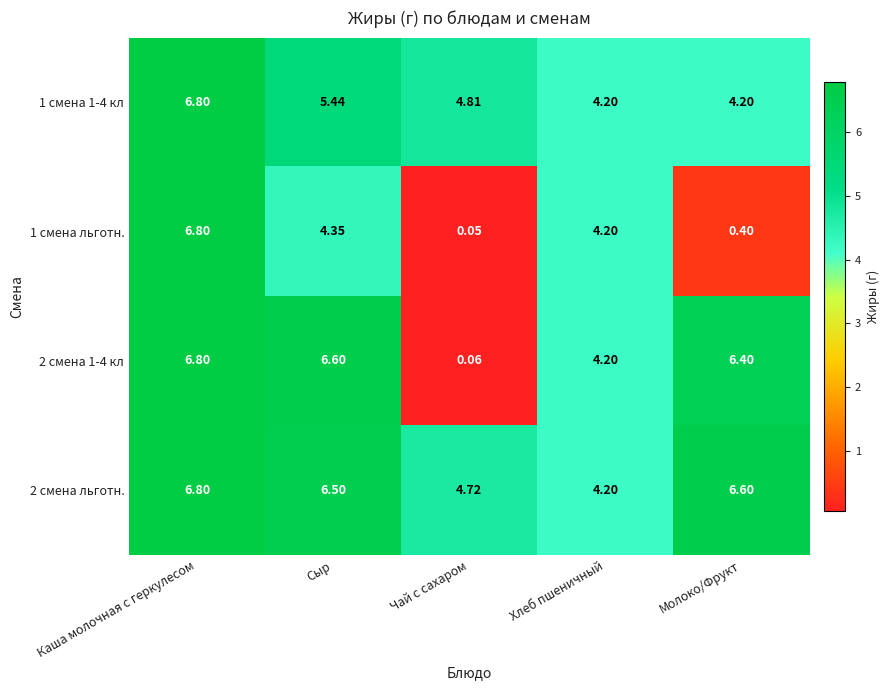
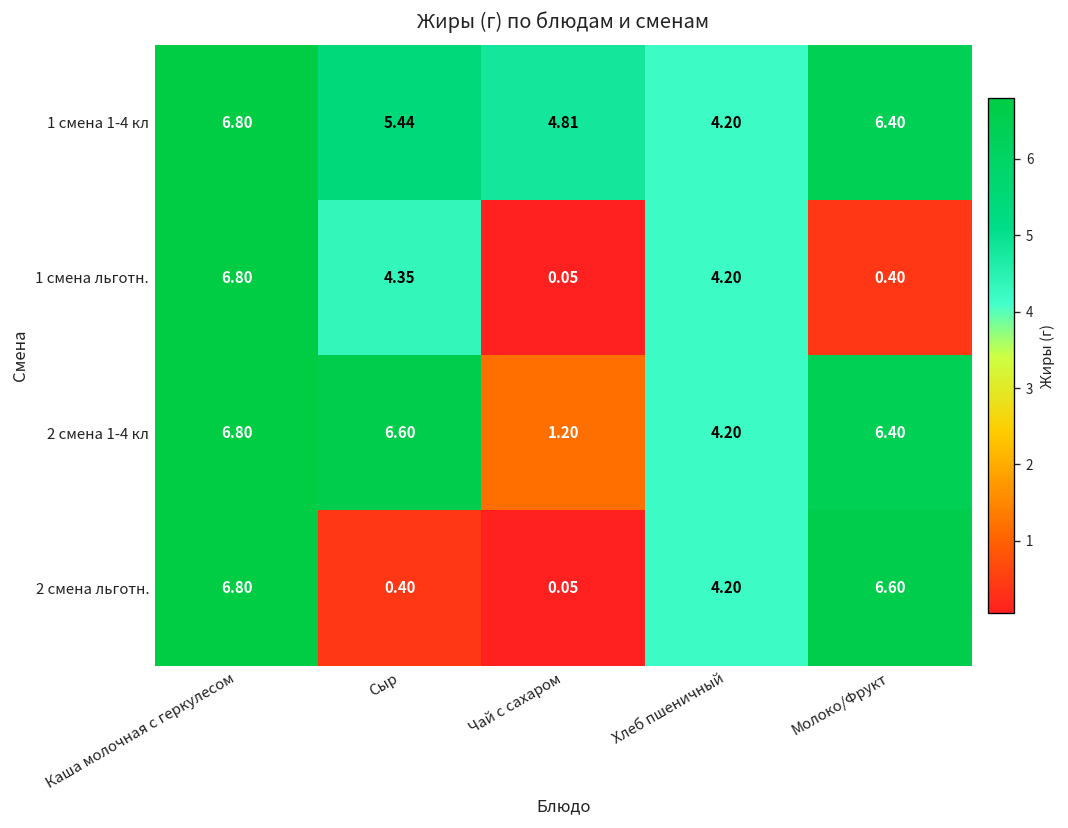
  {
    "1 смена 1-4 кл": {
      "Каша молочная с геркулесом": 6.80,
      "Сыр": 5.44,
      "Чай с сахаром": 4.81,
      "Хлеб пшеничный": 4.20,
-     "Молоко/Фрукт": 4.20
+     "Молоко/Фрукт": 6.40
    },
    "1 смена льготн.": {
      "Каша молочная с геркулесом": 6.80,
      "Сыр": 4.35,
      "Чай с сахаром": 0.05,
      "Хлеб пшеничный": 4.20,
      "Молоко/Фрукт": 0.40
    },
    "2 смена 1-4 кл": {
      "Каша молочная с геркулесом": 6.80,
      "Сыр": 6.60,
-     "Чай с сахаром": 0.06,
+     "Чай с сахаром": 1.20,
      "Хлеб пшеничный": 4.20,
      "Молоко/Фрукт": 6.40
    },
    "2 смена льготн.": {
      "Каша молочная с геркулесом": 6.80,
-     "Сыр": 6.50,
-     "Чай с сахаром": 4.72,
+     "Сыр": 0.40,
+     "Чай с сахаром": 0.05,
      "Хлеб пшеничный": 4.20,
      "Молоко/Фрукт": 6.60
    }
  }
